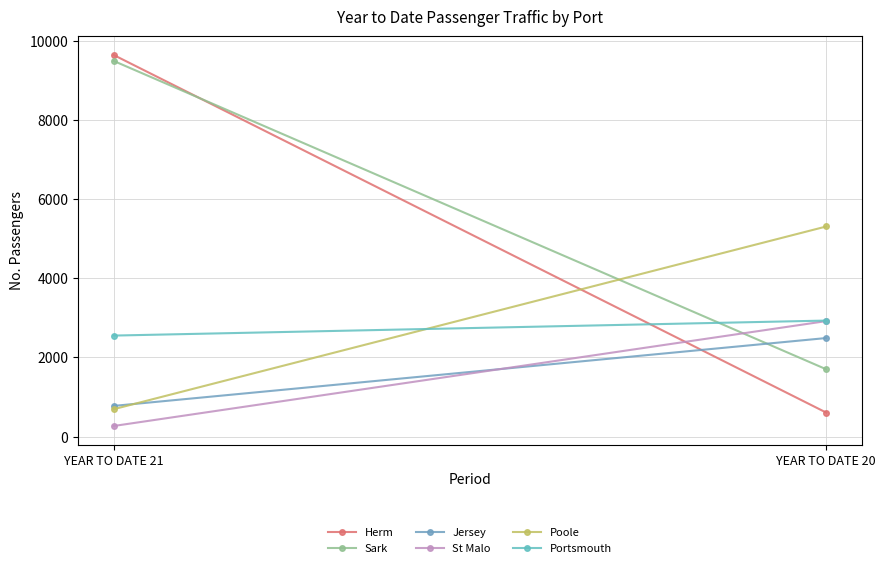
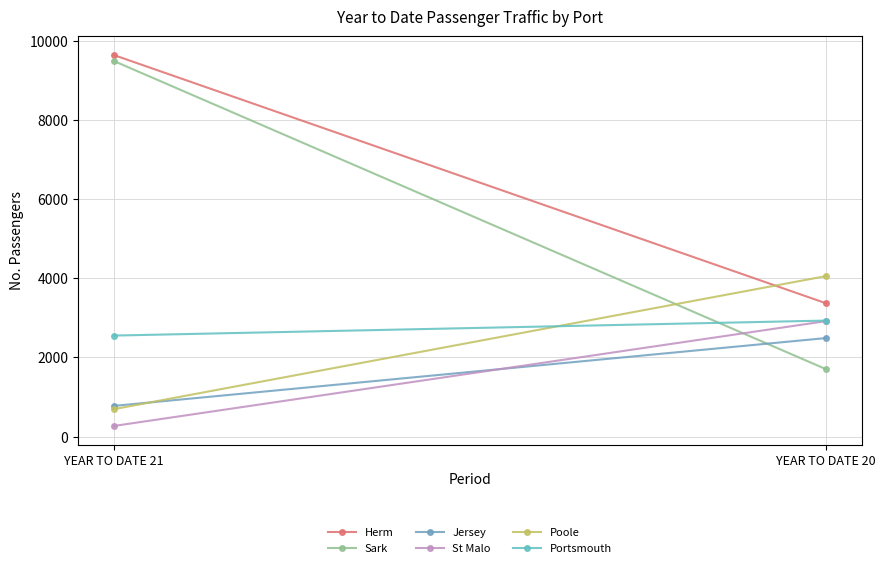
  {
    "Herm": {
      "YEAR TO DATE 21": 9600,
-     "YEAR TO DATE 20": 600
+     "YEAR TO DATE 20": 3400
    },
    "Sark": {
      "YEAR TO DATE 21": 9500,
      "YEAR TO DATE 20": 1700
    },
    "St Malo": {
      "YEAR TO DATE 21": 300
    },
    "Poole": {
      "YEAR TO DATE 21": 700,
-     "YEAR TO DATE 20": 5300
+     "YEAR TO DATE 20": 4100
    }
  }
